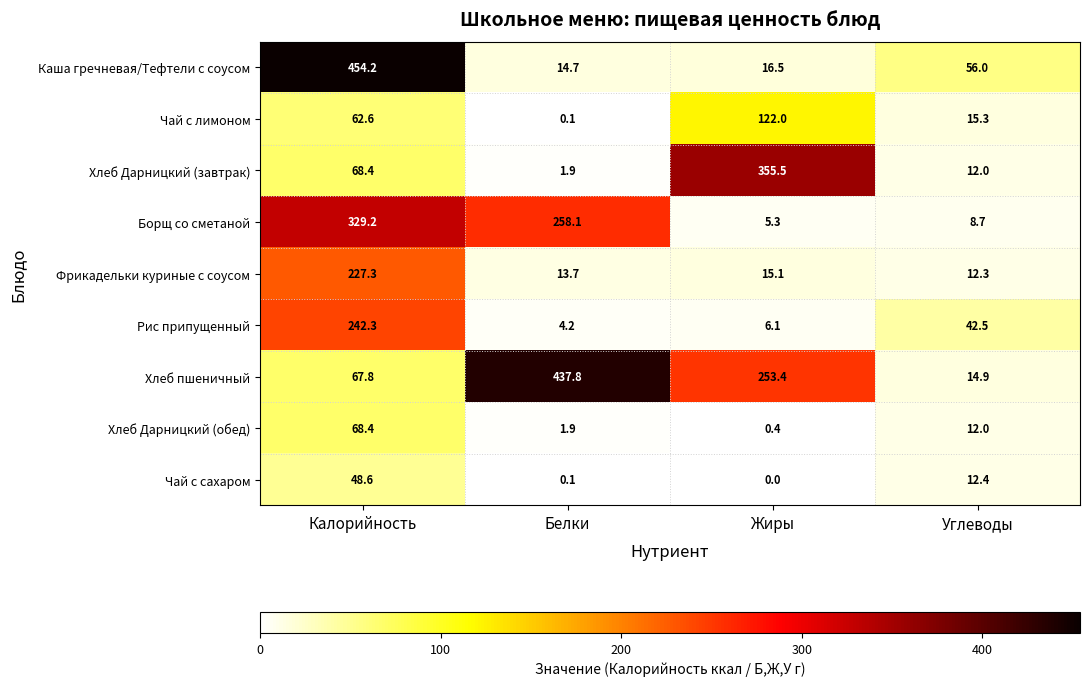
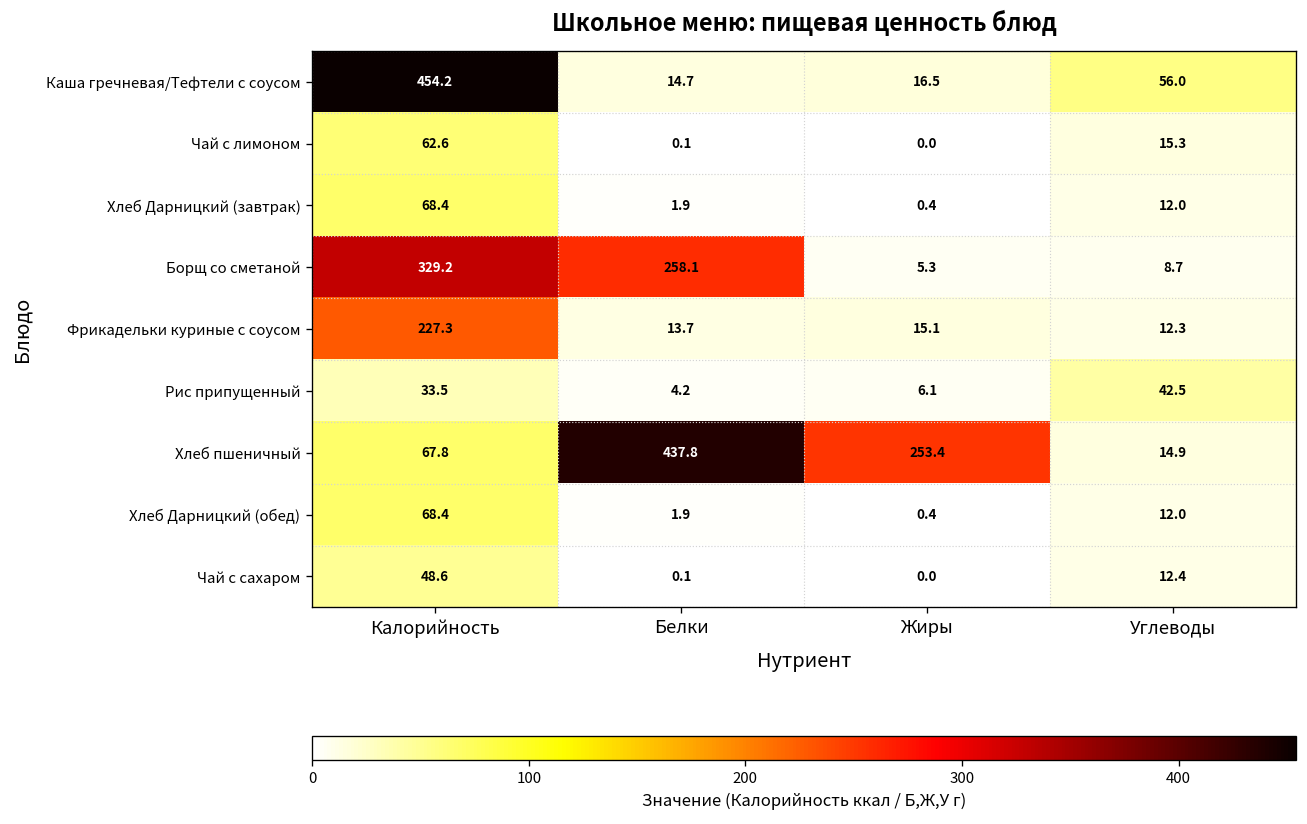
  {
    "Каша гречневая/Тефтели с соусом": {
      "Калорийность": 454.2,
      "Белки": 14.7,
      "Жиры": 16.5,
      "Углеводы": 56.0
    },
    "Чай с лимоном": {
      "Калорийность": 62.6,
      "Белки": 0.1,
-     "Жиры": 122.0,
+     "Жиры": 0.0,
      "Углеводы": 15.3
    },
    "Хлеб Дарницкий (завтрак)": {
      "Калорийность": 68.4,
      "Белки": 1.9,
-     "Жиры": 355.5,
+     "Жиры": 0.4,
      "Углеводы": 12.0
    },
    "Борщ со сметаной": {
      "Калорийность": 329.2,
      "Белки": 258.1,
      "Жиры": 5.3,
      "Углеводы": 8.7
    },
    "Фрикадельки куриные с соусом": {
      "Калорийность": 227.3,
      "Белки": 13.7,
      "Жиры": 15.1,
      "Углеводы": 12.3
    },
    "Рис припущенный": {
-     "Калорийность": 242.3,
+     "Калорийность": 33.5,
      "Белки": 4.2,
      "Жиры": 6.1,
      "Углеводы": 42.5
    },
    "Хлеб пшеничный": {
      "Калорийность": 67.8,
      "Белки": 437.8,
      "Жиры": 253.4,
      "Углеводы": 14.9
    },
    "Хлеб Дарницкий (обед)": {
      "Калорийность": 68.4,
      "Белки": 1.9,
      "Жиры": 0.4,
      "Углеводы": 12.0
    },
    "Чай с сахаром": {
      "Калорийность": 48.6,
      "Белки": 0.1,
      "Жиры": 0.0,
      "Углеводы": 12.4
    }
  }
